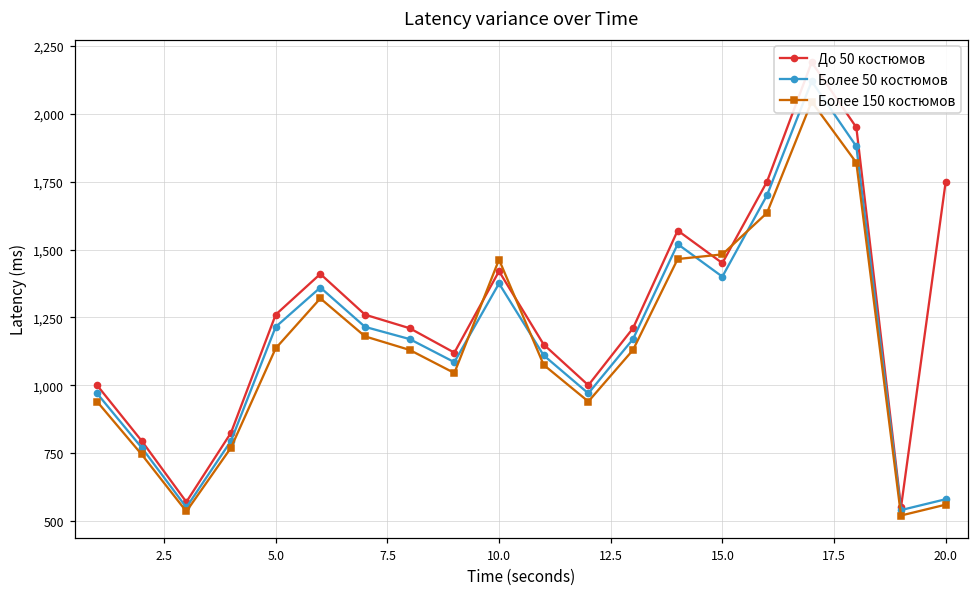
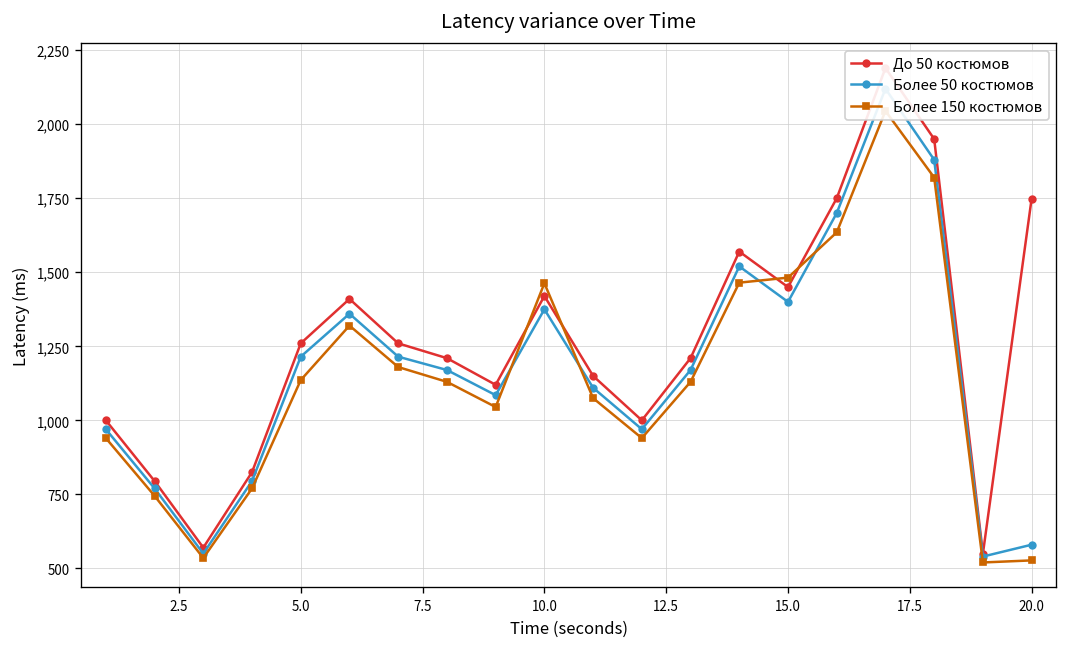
  {
    "До 50 костюмов": {
      "5.0": "1,260",
      "10.0": "1,420",
      "15.0": "1,450",
      "20.0": "1,750"
    },
    "Более 50 костюмов": {
      "5.0": "1,220",
      "10.0": "1,380",
      "15.0": "1,400",
      "20.0": "580"
    },
    "Более 150 костюмов": {
      "5.0": "1,140",
      "10.0": "1,460",
      "15.0": "1,480",
-     "20.0": "560"
+     "20.0": "530"
    }
  }
